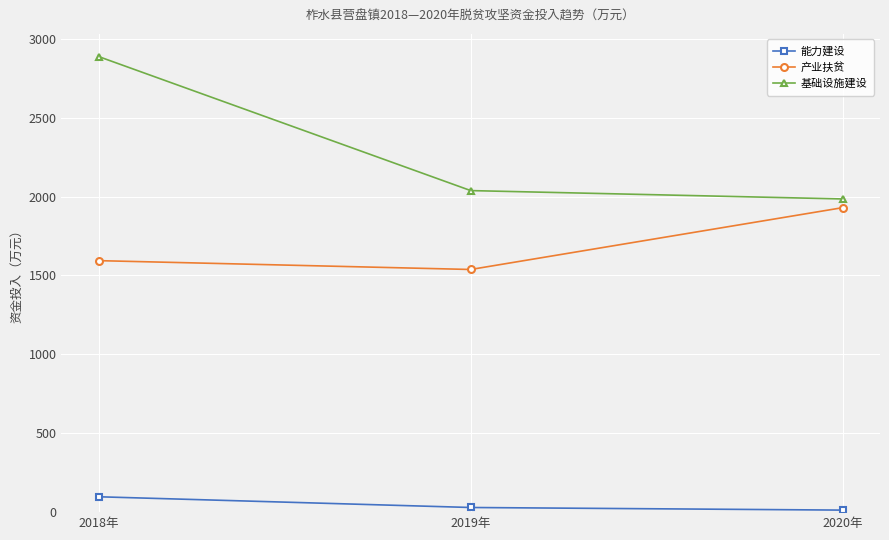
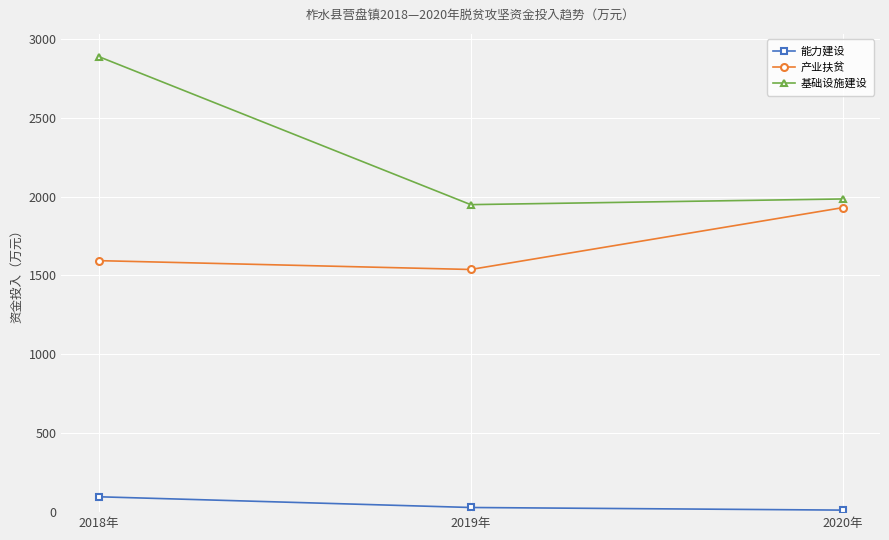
  {
    "能力建设": {
      "2018年": 100,
      "2019年": 30,
      "2020年": 10
    },
    "产业扶贫": {
      "2018年": 1590,
      "2019年": 1540,
      "2020年": 1930
    },
    "基础设施建设": {
      "2018年": 2890,
-     "2019年": 2040,
+     "2019年": 1950,
      "2020年": 1990
    }
  }
